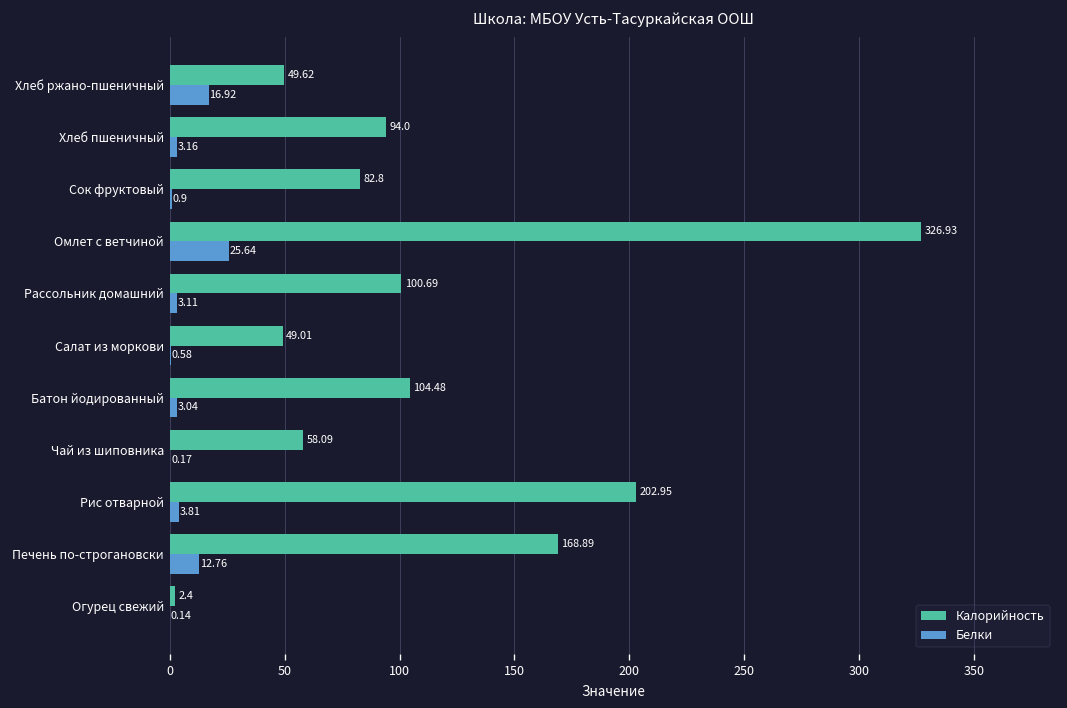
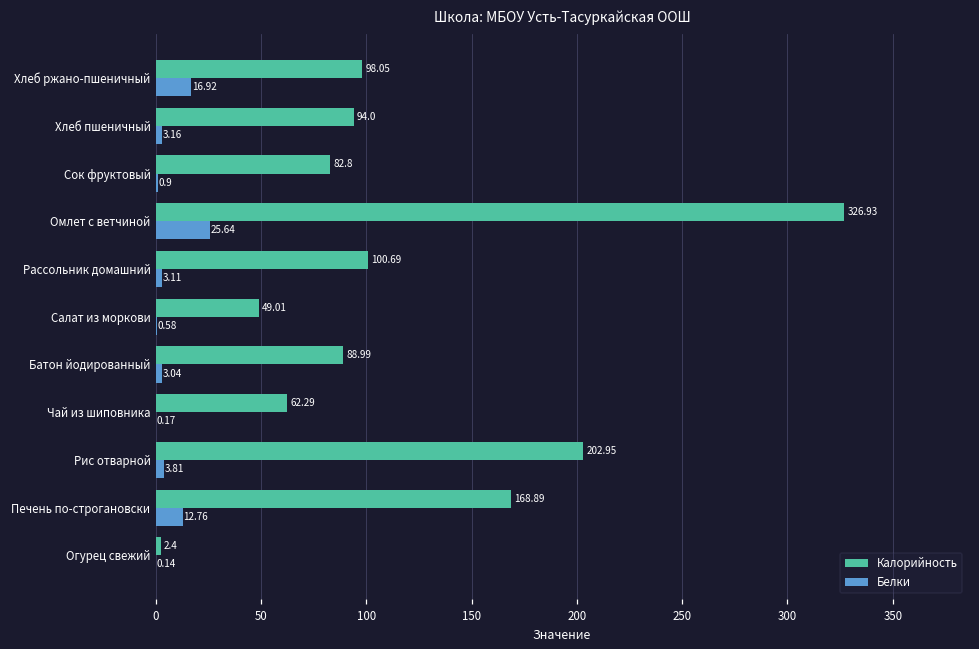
  {
    "Калорийность": {
-     "Хлеб ржано-пшеничный": 49.62,
+     "Хлеб ржано-пшеничный": 98.05,
      "Хлеб пшеничный": 94.0,
      "Сок фруктовый": 82.8,
      "Омлет с ветчиной": 326.93,
      "Рассольник домашний": 100.69,
      "Салат из моркови": 49.01,
-     "Батон йодированный": 104.48,
-     "Чай из шиповника": 58.09,
+     "Батон йодированный": 88.99,
+     "Чай из шиповника": 62.29,
      "Рис отварной": 202.95,
      "Печень по-строгановски": 168.89,
      "Огурец свежий": 2.4
    },
    "Белки": {
      "Хлеб ржано-пшеничный": 16.92,
      "Хлеб пшеничный": 3.16,
      "Сок фруктовый": 0.9,
      "Омлет с ветчиной": 25.64,
      "Рассольник домашний": 3.11,
      "Салат из моркови": 0.58,
      "Батон йодированный": 3.04,
      "Чай из шиповника": 0.17,
      "Рис отварной": 3.81,
      "Печень по-строгановски": 12.76,
      "Огурец свежий": 0.14
    }
  }
